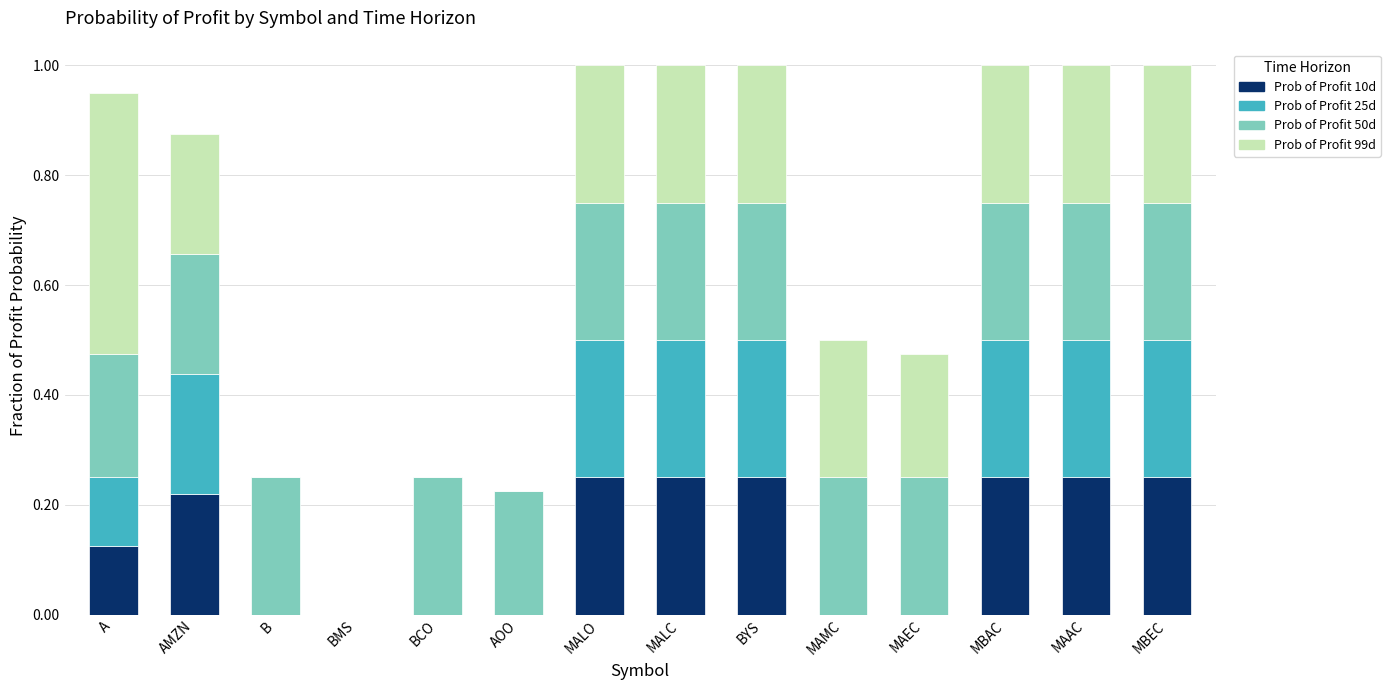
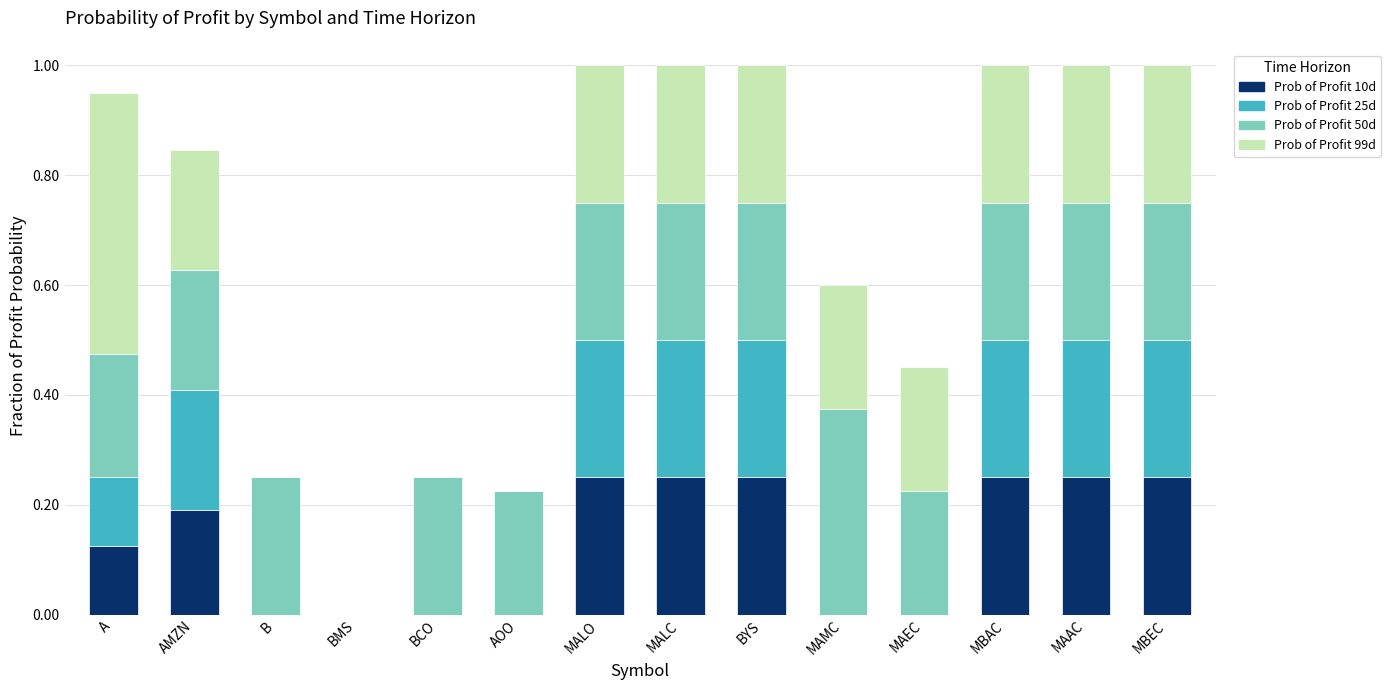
  {
    "Prob of Profit 10d": {
      "A": 0.13,
-     "AMZN": 0.22,
+     "AMZN": 0.19,
      "B": 0.00,
      "BMS": 0.00,
      "BCO": 0.00,
      "AOO": 0.00,
      "MALO": 0.25,
      "MALC": 0.25,
      "BYS": 0.25,
      "MAMC": 0.00,
      "MAEC": 0.00,
      "MBAC": 0.25,
      "MAAC": 0.25,
      "MBEC": 0.25
    },
    "Prob of Profit 25d": {
      "A": 0.13,
      "AMZN": 0.22,
      "B": 0.00,
      "BMS": 0.00,
      "BCO": 0.00,
      "AOO": 0.00,
      "MALO": 0.25,
      "MALC": 0.25,
      "BYS": 0.25,
      "MAMC": 0.00,
      "MAEC": 0.00,
      "MBAC": 0.25,
      "MAAC": 0.25,
      "MBEC": 0.25
    },
    "Prob of Profit 50d": {
      "A": 0.22,
      "AMZN": 0.22,
      "B": 0.25,
      "BMS": 0.00,
      "BCO": 0.25,
      "AOO": 0.22,
      "MALO": 0.25,
      "MALC": 0.25,
      "BYS": 0.25,
-     "MAMC": 0.25,
-     "MAEC": 0.25,
+     "MAMC": 0.38,
+     "MAEC": 0.22,
      "MBAC": 0.25,
      "MAAC": 0.25,
      "MBEC": 0.25
    },
    "Prob of Profit 99d": {
      "A": 0.48,
      "AMZN": 0.22,
      "B": 0.00,
      "BMS": 0.00,
      "BCO": 0.00,
      "AOO": 0.00,
      "MALO": 0.25,
      "MALC": 0.25,
      "BYS": 0.25,
-     "MAMC": 0.25,
+     "MAMC": 0.22,
      "MAEC": 0.22,
      "MBAC": 0.25,
      "MAAC": 0.25,
      "MBEC": 0.25
    }
  }
